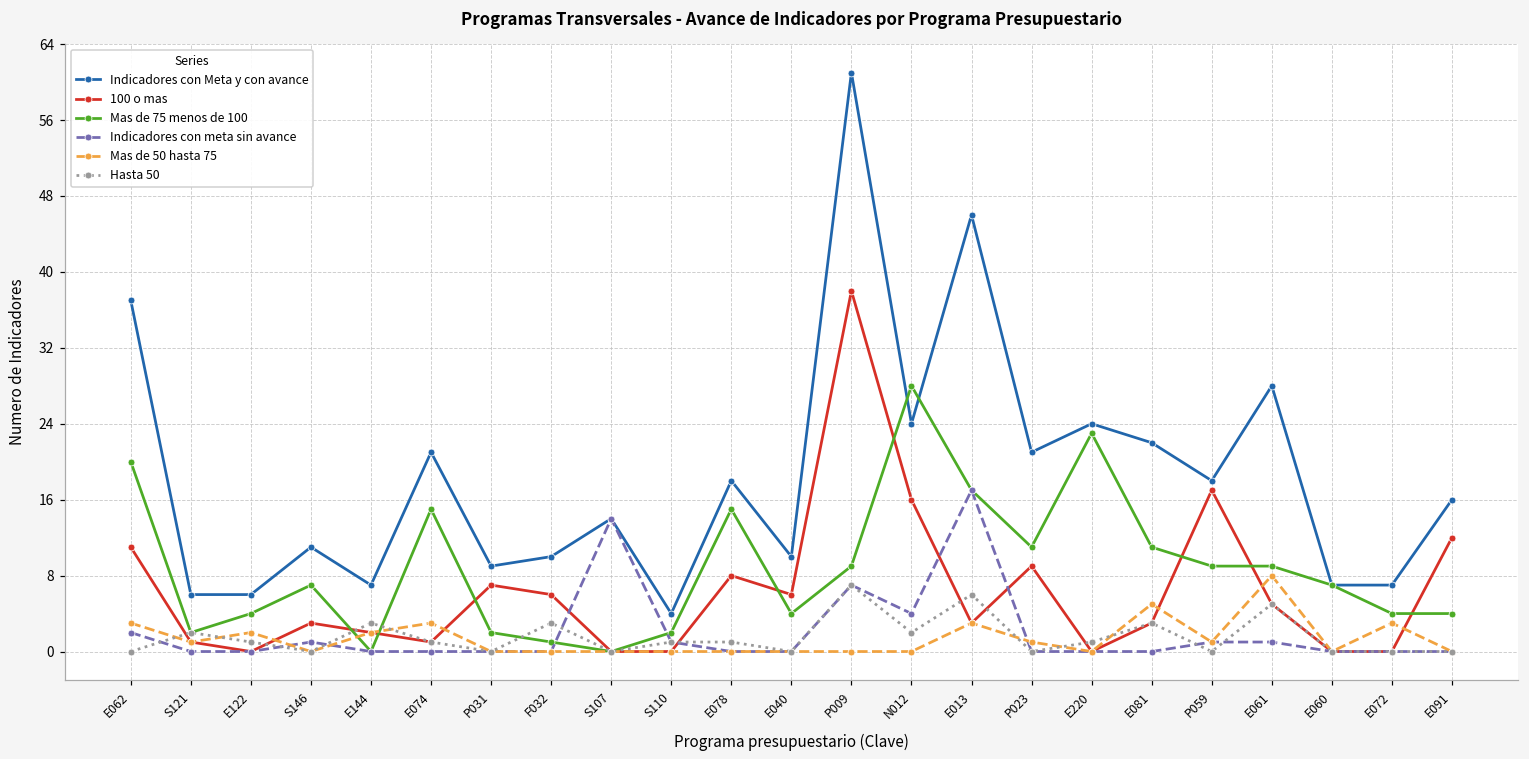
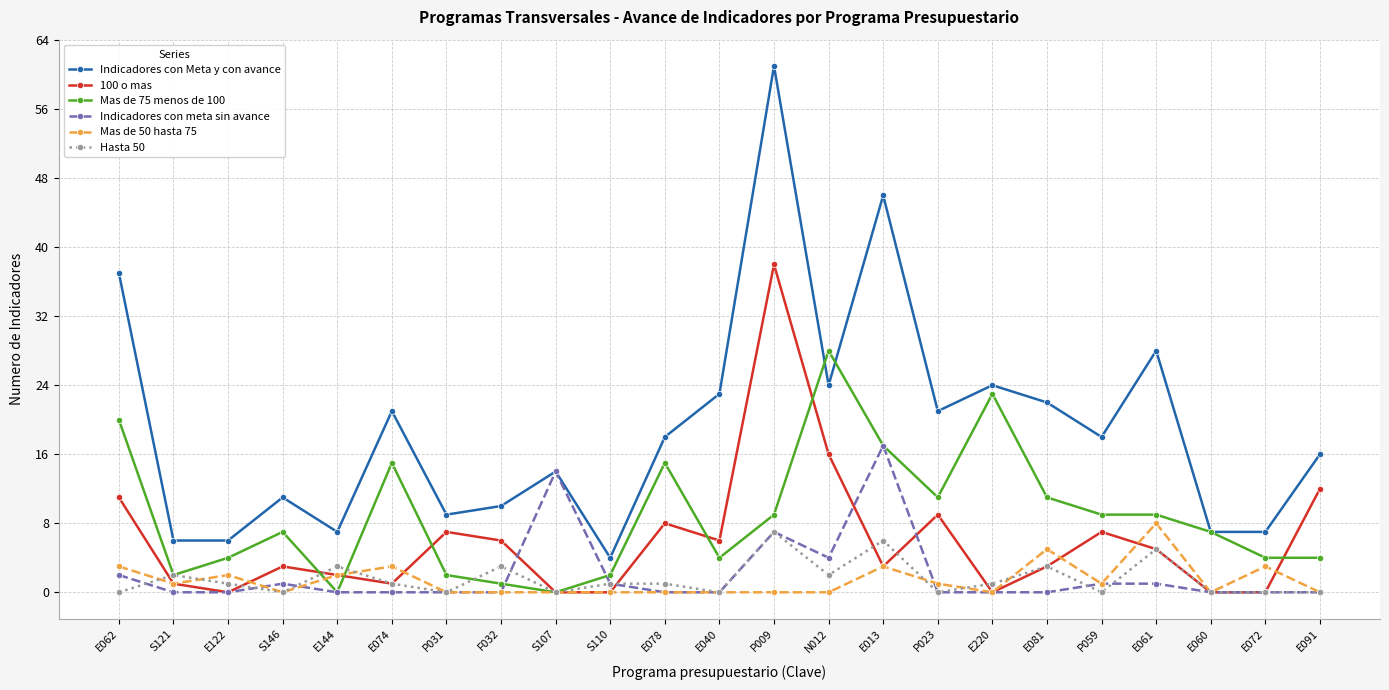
  {
    "Indicadores con Meta y con avance": {
      "E062": 37,
      "S121": 6,
      "E122": 6,
      "S146": 11,
      "E144": 7,
      "E074": 21,
      "P031": 9,
      "F032": 10,
      "S110": 4,
      "E078": 18,
-     "E040": 10,
+     "E040": 23,
      "P009": 61,
      "N012": 24,
      "E013": 46,
      "P023": 21,
      "E220": 24,
      "E081": 22,
      "P059": 18,
      "E061": 28,
      "E072": 7,
      "E091": 16
    },
    "100 o mas": {
      "E062": 11,
      "S146": 3,
      "P031": 7,
      "F032": 6,
      "E078": 8,
      "E040": 6,
      "P009": 38,
      "N012": 16,
      "P023": 9,
-     "P059": 17,
+     "P059": 7,
      "E091": 12
    },
    "Mas de 75 menos de 100": {
      "E062": 20,
      "E122": 4,
      "S146": 7,
      "E074": 15,
      "P031": 2,
      "F032": 1,
      "S110": 2,
      "E078": 15,
      "E040": 4,
      "P009": 9,
      "N012": 28,
      "P023": 11,
      "E220": 23,
      "E081": 11,
      "P059": 9,
      "E061": 9,
      "E072": 4,
      "E091": 4
    },
    "Indicadores con meta sin avance": {
      "E062": 2,
      "S121": 0,
      "S146": 1,
      "E074": 0,
      "N012": 4,
      "E081": 0,
      "E061": 1
    },
    "Mas de 50 hasta 75": {
      "E062": 3,
      "E122": 2,
      "E074": 3,
      "P009": 0,
      "N012": 0,
      "P023": 1,
      "E081": 5,
      "E061": 8,
      "E072": 3
    },
    "Hasta 50": {
      "E062": 0,
      "E122": 1,
      "E144": 3,
      "F032": 3,
      "E078": 1,
      "N012": 2,
      "E013": 6,
      "E220": 1,
      "P059": 0
    }
  }
